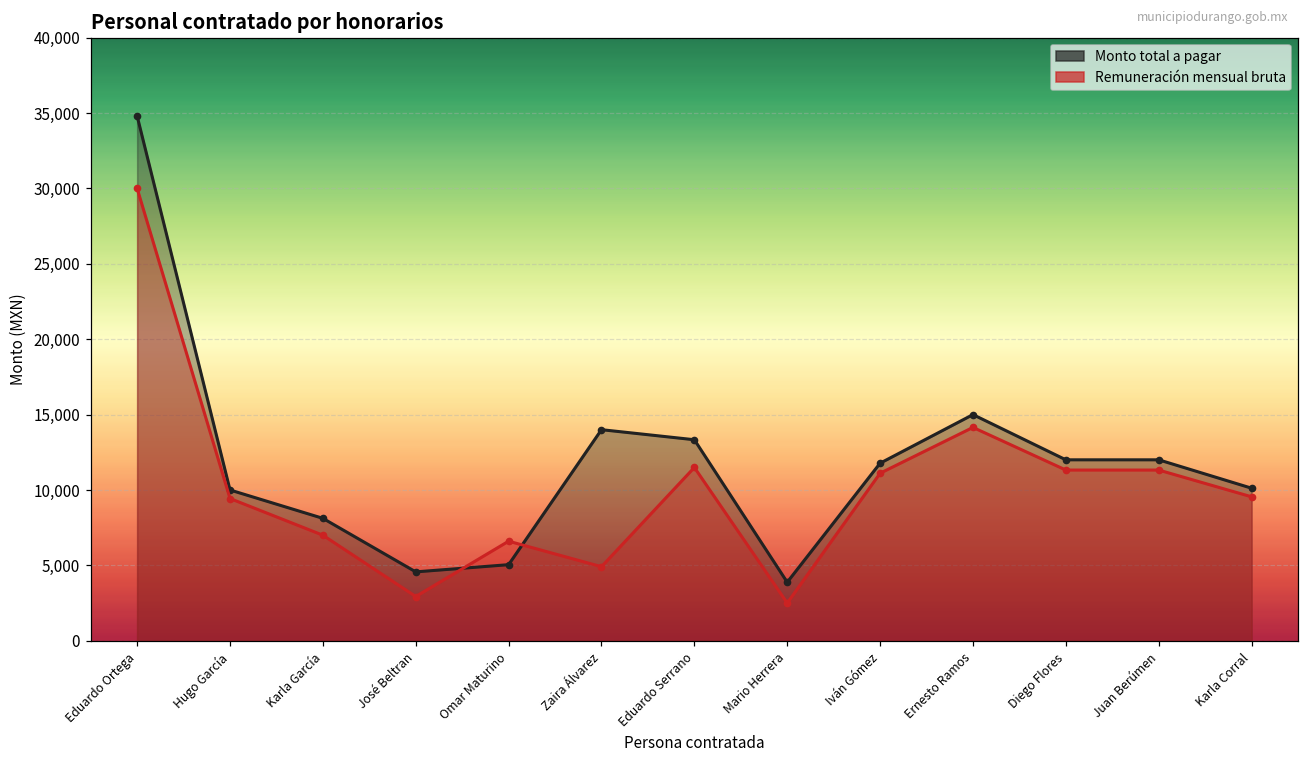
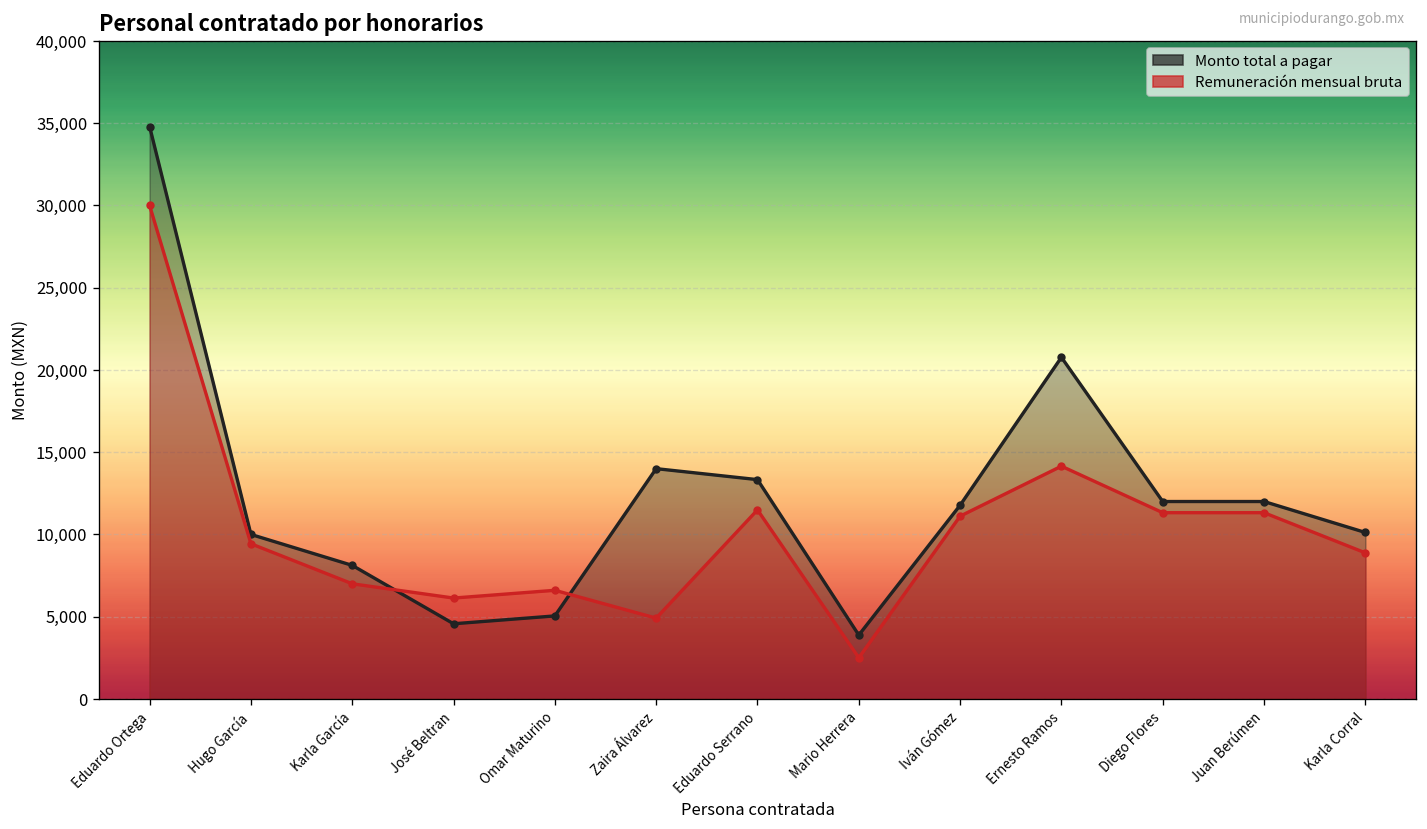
  {
    "Monto total a pagar": {
      "Eduardo Ortega": "34,800",
      "Hugo García": "10,000",
      "Karla García": "8,100",
      "José Beltran": "4,600",
      "Omar Maturino": "5,000",
      "Zaira Álvarez": "14,000",
      "Eduardo Serrano": "13,300",
      "Mario Herrera": "3,900",
      "Iván Gómez": "11,800",
-     "Ernesto Ramos": "15,000",
+     "Ernesto Ramos": "20,800",
      "Diego Flores": "12,000",
      "Juan Berúmen": "12,000",
      "Karla Corral": "10,100"
    },
    "Remuneración mensual bruta": {
      "Eduardo Ortega": "30,000",
      "Hugo García": "9,400",
      "Karla García": "7,000",
-     "José Beltran": "2,900",
+     "José Beltran": "6,100",
      "Omar Maturino": "6,600",
      "Zaira Álvarez": "4,900",
      "Eduardo Serrano": "11,500",
      "Mario Herrera": "2,500",
      "Iván Gómez": "11,100",
      "Ernesto Ramos": "14,200",
      "Diego Flores": "11,300",
      "Juan Berúmen": "11,300",
-     "Karla Corral": "9,500"
+     "Karla Corral": "8,900"
    }
  }
